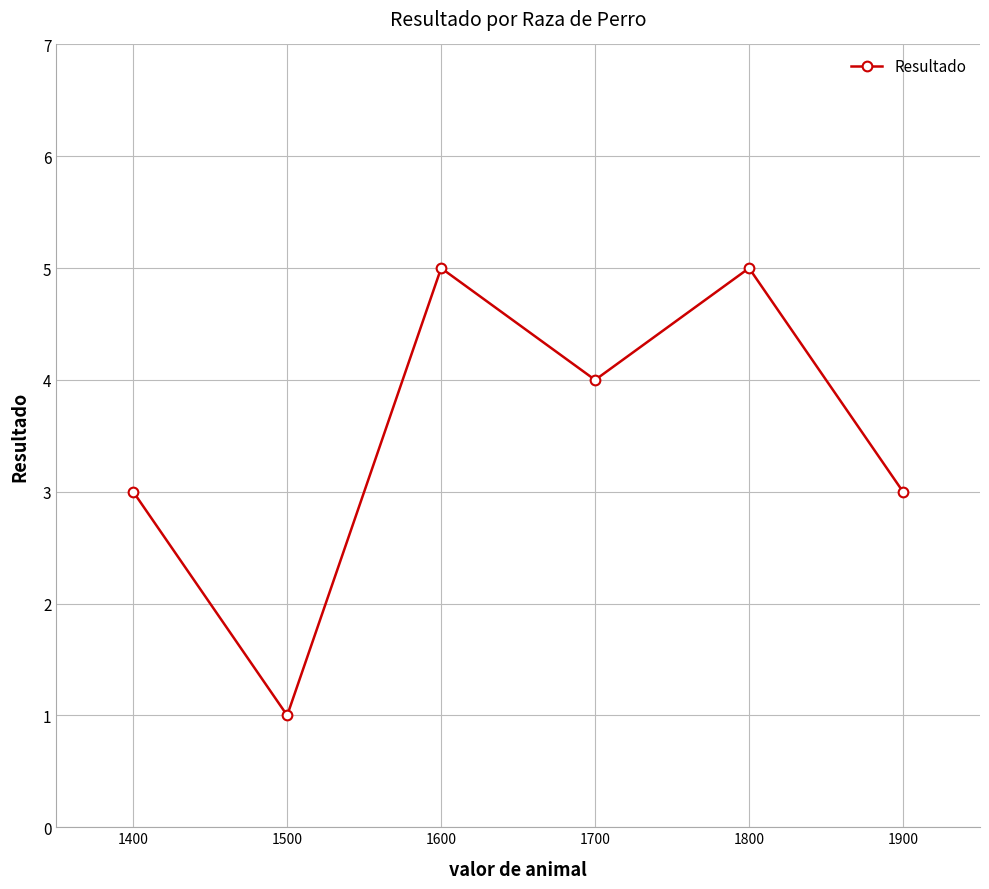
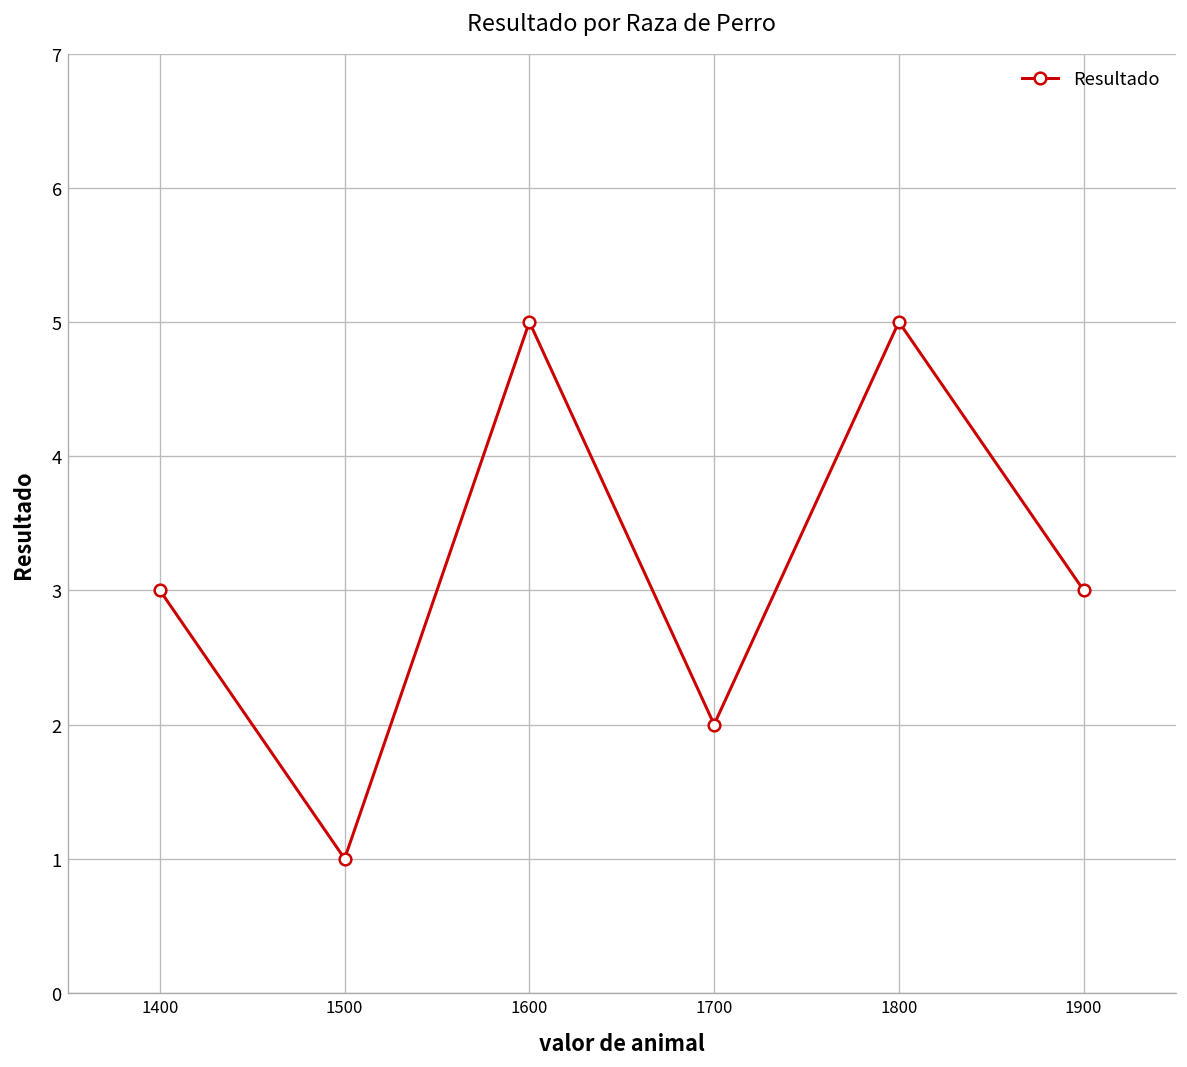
  {
    "1400": 3,
    "1500": 1,
    "1600": 5,
-   "1700": 4,
+   "1700": 2,
    "1800": 5,
    "1900": 3
  }
